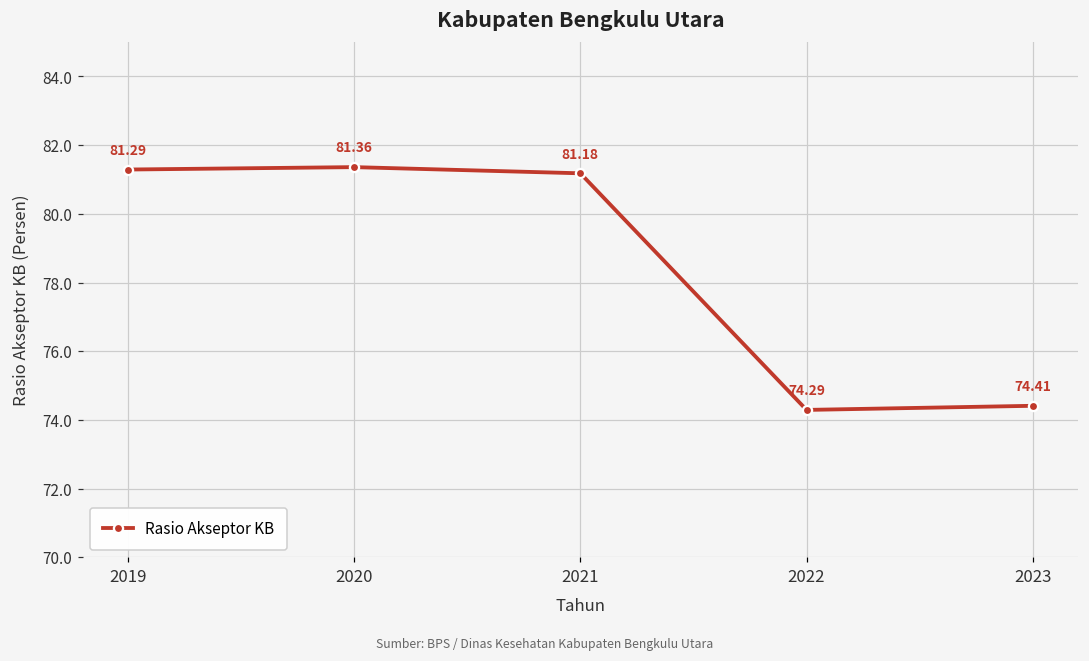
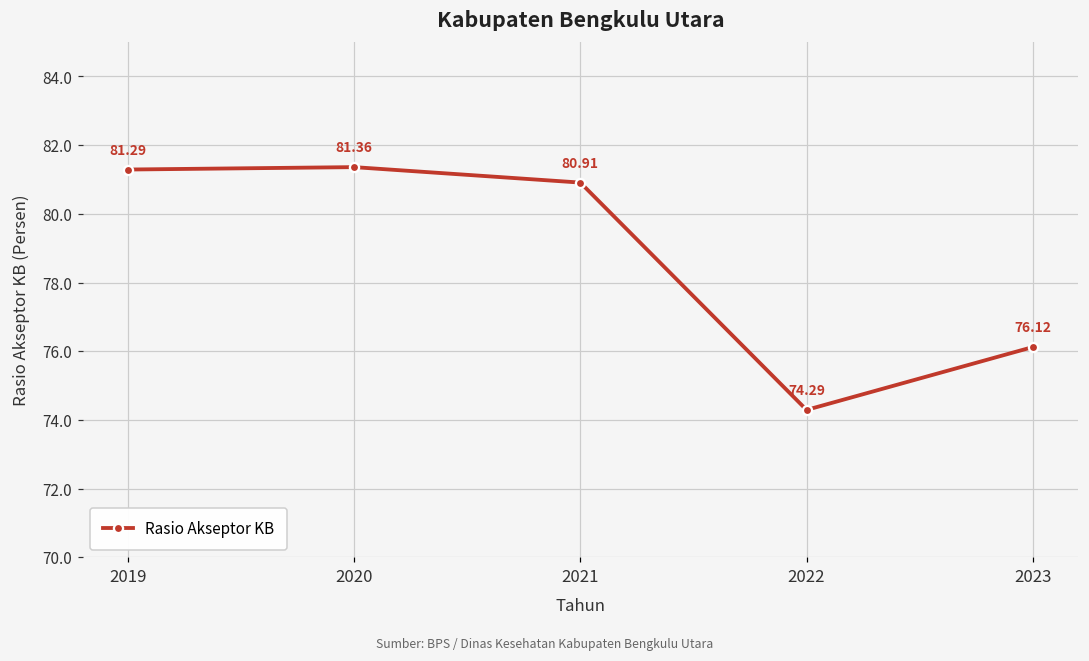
  {
    "2019": 81.29,
    "2020": 81.36,
-   "2021": 81.18,
+   "2021": 80.91,
    "2022": 74.29,
-   "2023": 74.41
+   "2023": 76.12
  }
